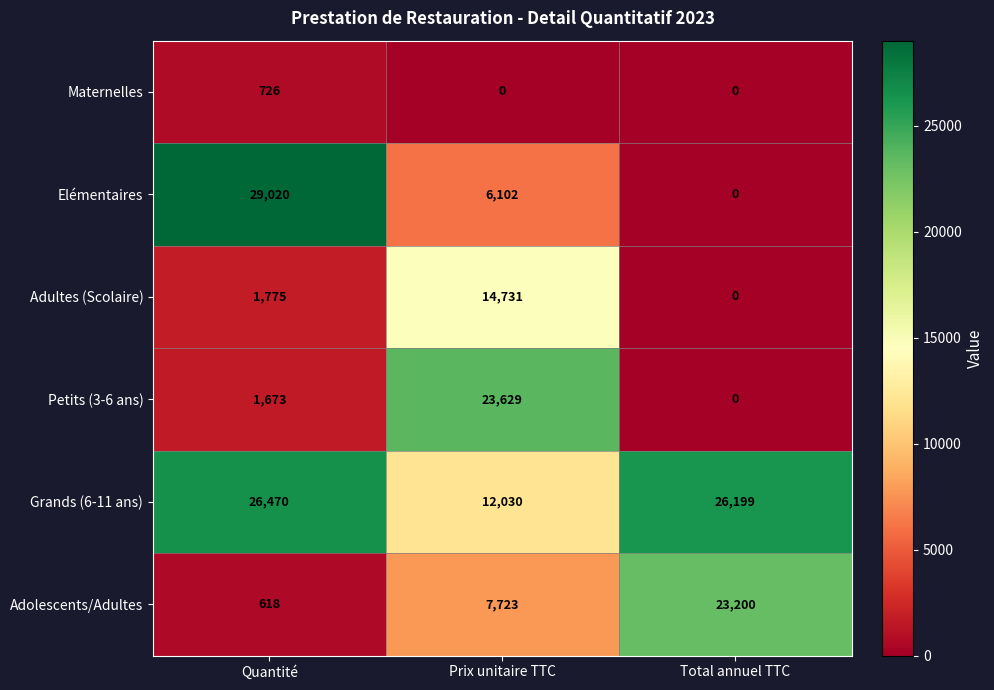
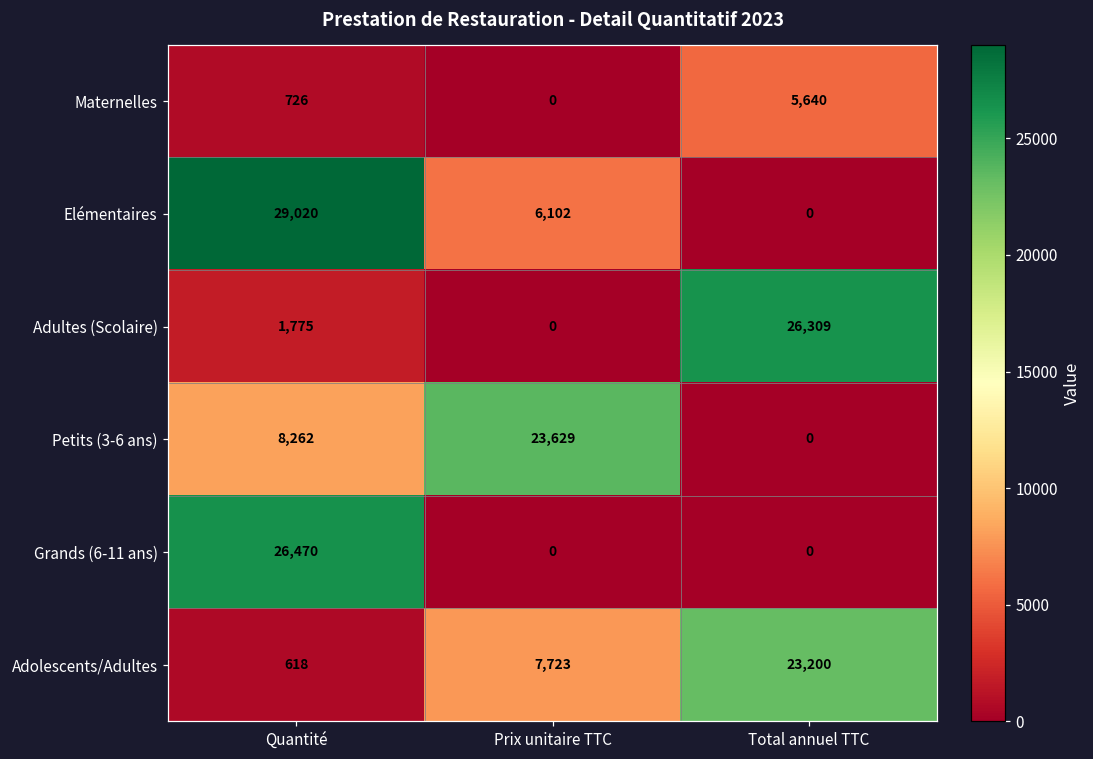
  {
    "Maternelles": {
      "Quantité": "726",
      "Prix unitaire TTC": "0",
-     "Total annuel TTC": "0"
+     "Total annuel TTC": "5,640"
    },
    "Elémentaires": {
      "Quantité": "29,020",
      "Prix unitaire TTC": "6,102",
      "Total annuel TTC": "0"
    },
    "Adultes (Scolaire)": {
      "Quantité": "1,775",
-     "Prix unitaire TTC": "14,731",
-     "Total annuel TTC": "0"
+     "Prix unitaire TTC": "0",
+     "Total annuel TTC": "26,309"
    },
    "Petits (3-6 ans)": {
-     "Quantité": "1,673",
+     "Quantité": "8,262",
      "Prix unitaire TTC": "23,629",
      "Total annuel TTC": "0"
    },
    "Grands (6-11 ans)": {
      "Quantité": "26,470",
-     "Prix unitaire TTC": "12,030",
-     "Total annuel TTC": "26,199"
+     "Prix unitaire TTC": "0",
+     "Total annuel TTC": "0"
    },
    "Adolescents/Adultes": {
      "Quantité": "618",
      "Prix unitaire TTC": "7,723",
      "Total annuel TTC": "23,200"
    }
  }
